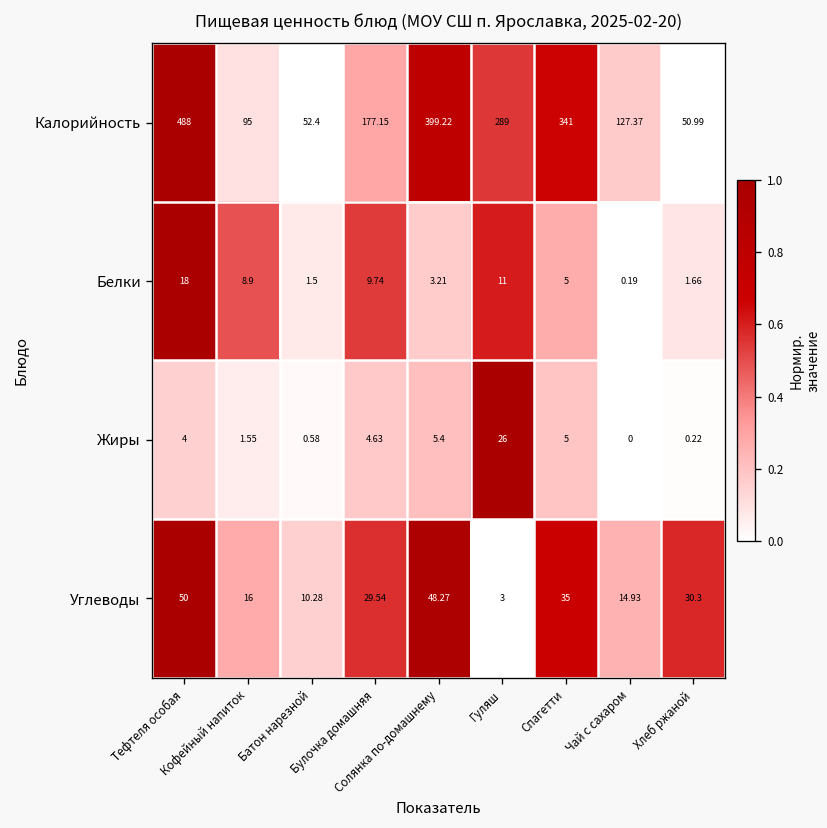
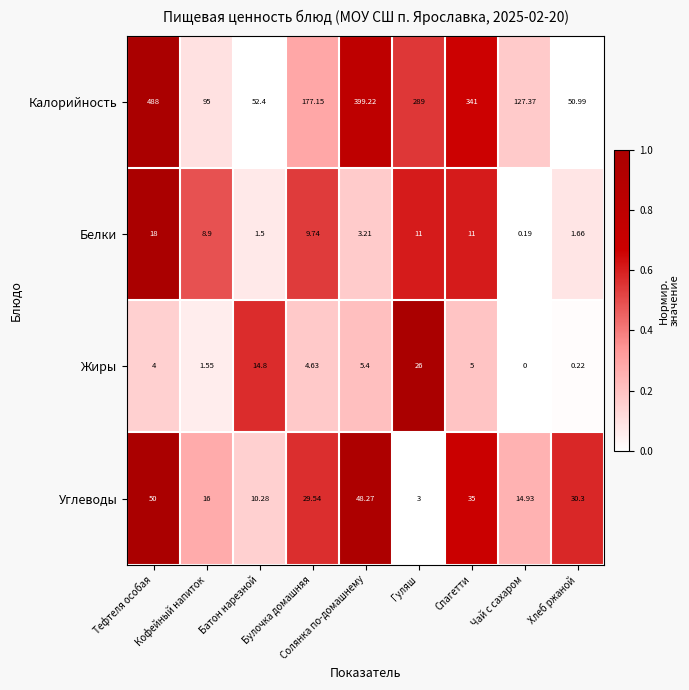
  {
    "Калорийность": {
      "Тефтеля особая": 488,
      "Кофейный напиток": 95,
      "Батон нарезной": 52.4,
      "Булочка домашняя": 177.15,
      "Солянка по-домашнему": 399.22,
      "Гуляш": 289,
      "Спагетти": 341,
      "Чай с сахаром": 127.37,
      "Хлеб ржаной": 50.99
    },
    "Белки": {
      "Тефтеля особая": 18,
      "Кофейный напиток": 8.9,
      "Батон нарезной": 1.5,
      "Булочка домашняя": 9.74,
      "Солянка по-домашнему": 3.21,
      "Гуляш": 11,
-     "Спагетти": 5,
+     "Спагетти": 11,
      "Чай с сахаром": 0.19,
      "Хлеб ржаной": 1.66
    },
    "Жиры": {
      "Тефтеля особая": 4,
      "Кофейный напиток": 1.55,
-     "Батон нарезной": 0.58,
+     "Батон нарезной": 14.8,
      "Булочка домашняя": 4.63,
      "Солянка по-домашнему": 5.4,
      "Гуляш": 26,
      "Спагетти": 5,
      "Чай с сахаром": 0,
      "Хлеб ржаной": 0.22
    },
    "Углеводы": {
      "Тефтеля особая": 50,
      "Кофейный напиток": 16,
      "Батон нарезной": 10.28,
      "Булочка домашняя": 29.54,
      "Солянка по-домашнему": 48.27,
      "Гуляш": 3,
      "Спагетти": 35,
      "Чай с сахаром": 14.93,
      "Хлеб ржаной": 30.3
    }
  }
